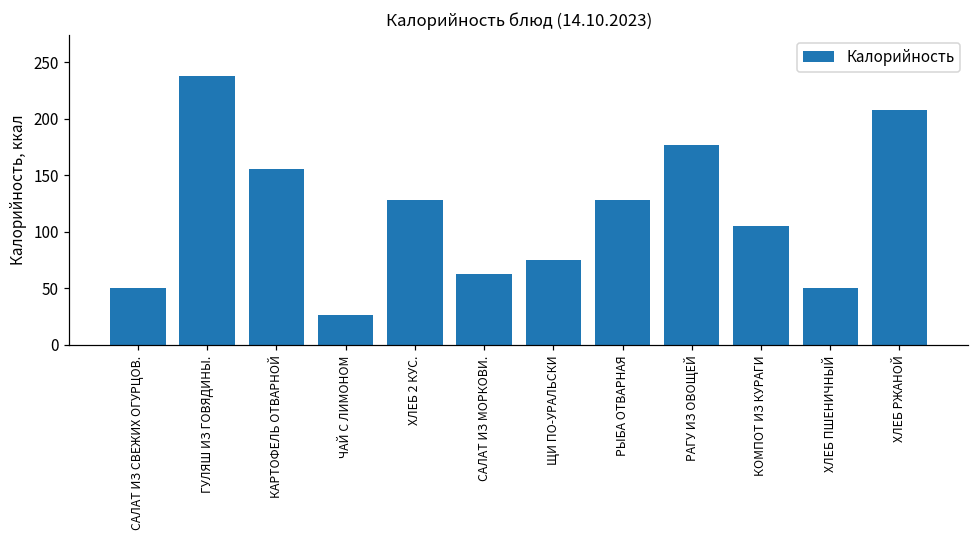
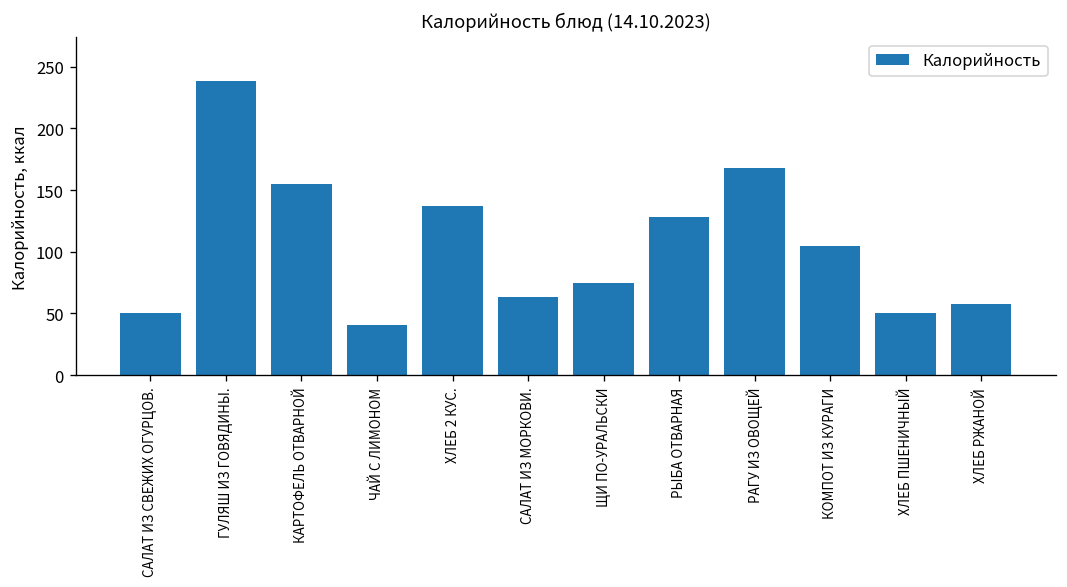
  {
    "САЛАТ ИЗ СВЕЖИХ ОГУРЦОВ.": 50,
    "ГУЛЯШ ИЗ ГОВЯДИНЫ.": 238,
    "КАРТОФЕЛЬ ОТВАРНОЙ": 155,
-   "ЧАЙ С ЛИМОНОМ": 26,
-   "ХЛЕБ 2 КУС.": 128,
+   "ЧАЙ С ЛИМОНОМ": 41,
+   "ХЛЕБ 2 КУС.": 137,
    "САЛАТ ИЗ МОРКОВИ.": 63,
    "ЩИ ПО-УРАЛЬСКИ": 75,
    "РЫБА ОТВАРНАЯ": 128,
-   "РАГУ ИЗ ОВОЩЕЙ": 177,
+   "РАГУ ИЗ ОВОЩЕЙ": 168,
    "КОМПОТ ИЗ КУРАГИ": 105,
    "ХЛЕБ ПШЕНИЧНЫЙ": 50,
-   "ХЛЕБ РЖАНОЙ": 208
+   "ХЛЕБ РЖАНОЙ": 58
  }
